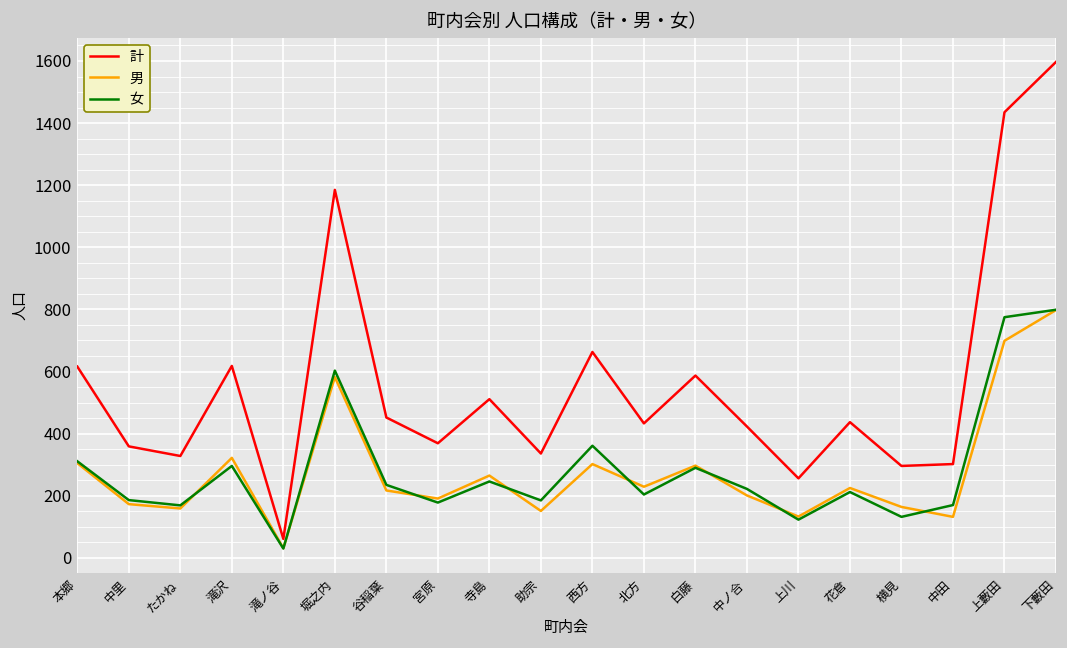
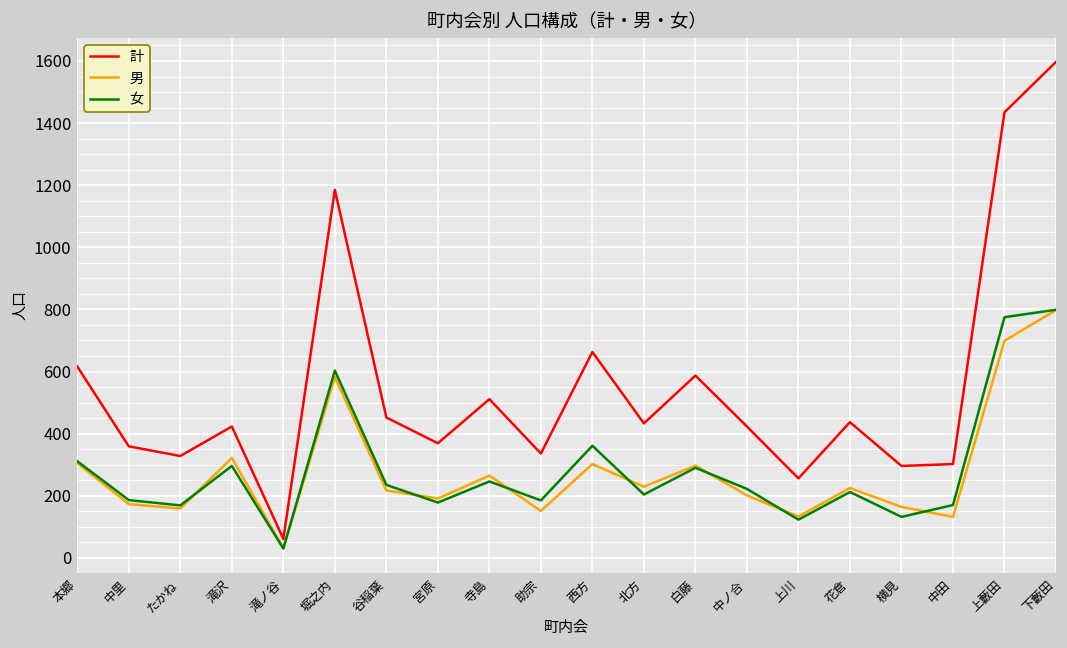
  {
    "計": {
      "本郷": 620,
      "中里": 360,
      "たかね": 330,
-     "滝沢": 620,
+     "滝沢": 420,
      "滝ノ谷": 60,
      "堀之内": 1190,
      "谷稲葉": 450,
      "宮原": 370,
      "寺島": 510,
      "助宗": 340,
      "西方": 660,
      "北方": 430,
      "白藤": 590,
      "中ノ合": 420,
      "上川": 260,
      "花倉": 440,
      "横見": 300,
      "中田": 300,
      "上藪田": 1440,
      "下藪田": 1600
    },
    "男": {
      "中里": 170,
      "たかね": 160,
      "滝沢": 320,
      "堀之内": 580,
      "谷稲葉": 220,
      "宮原": 190,
      "寺島": 270,
      "助宗": 150,
      "西方": 300,
      "北方": 230,
      "中ノ合": 200,
      "上川": 130,
      "花倉": 230,
      "横見": 160,
      "中田": 130,
      "上藪田": 700
    },
    "女": {
      "中里": 190,
      "たかね": 170,
      "滝沢": 300,
      "堀之内": 600,
      "谷稲葉": 240,
      "宮原": 180,
      "寺島": 250,
      "助宗": 190,
      "西方": 360,
      "北方": 200,
      "中ノ合": 220,
      "上川": 120,
      "花倉": 210,
      "横見": 130,
      "中田": 170,
      "上藪田": 780
    }
  }
